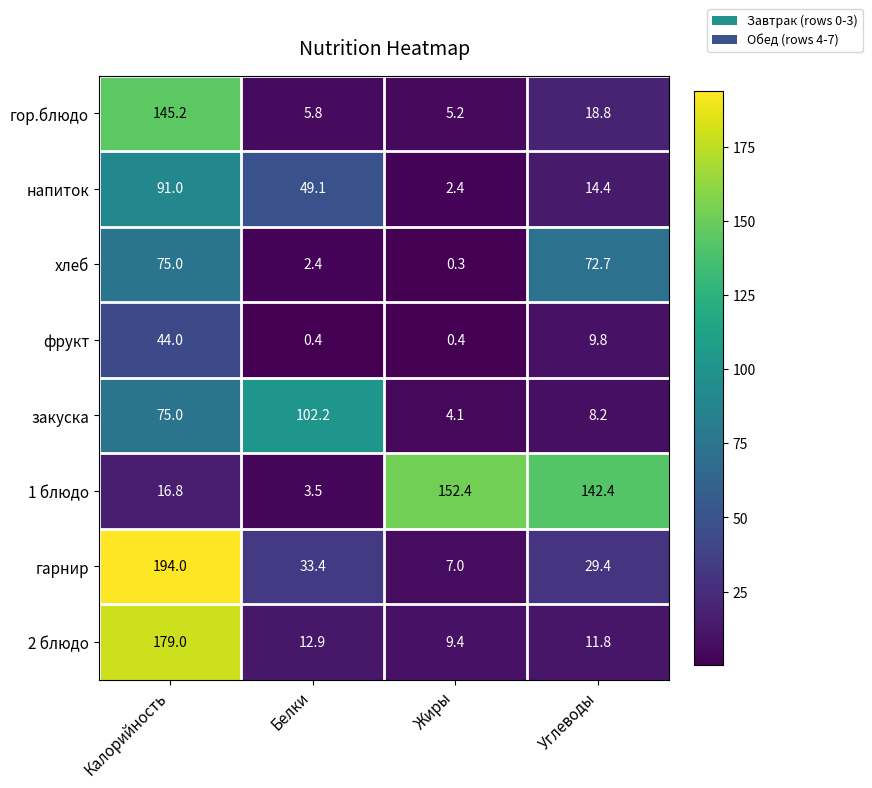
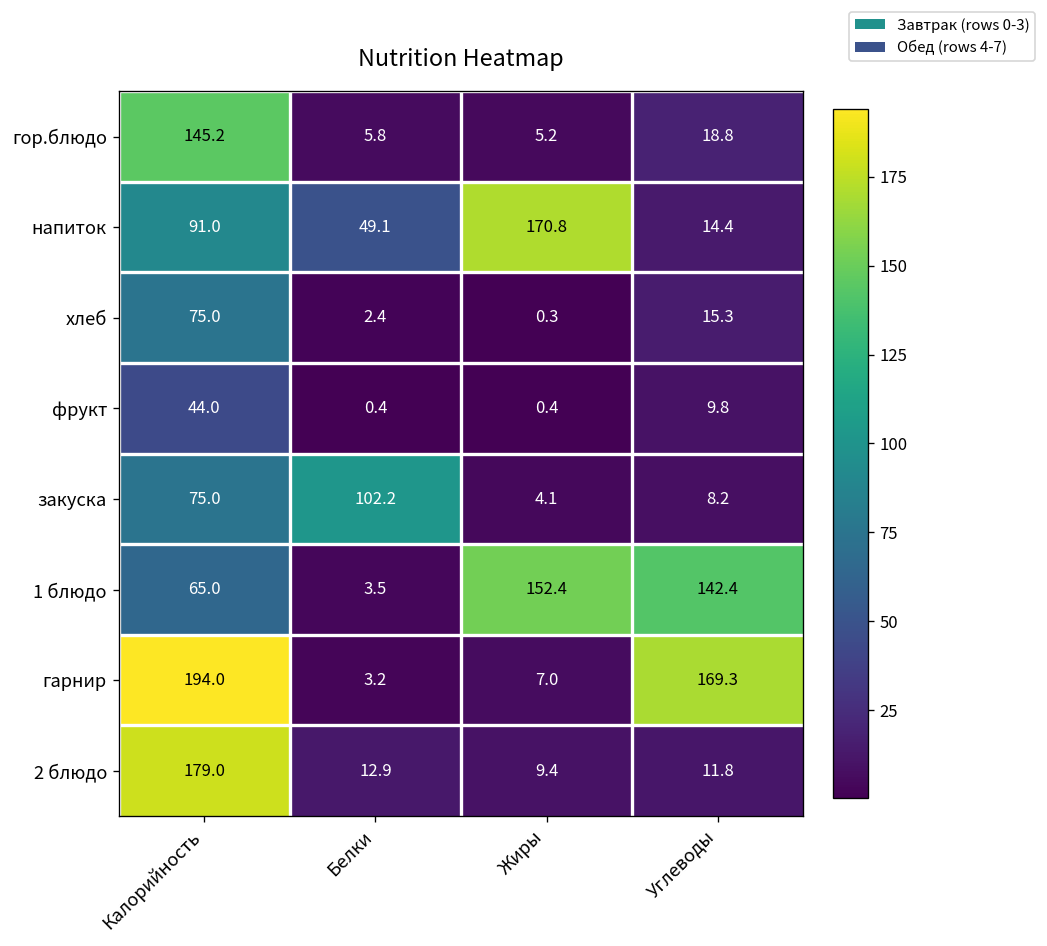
  {
    "гор.блюдо": {
      "Калорийность": 145.2,
      "Белки": 5.8,
      "Жиры": 5.2,
      "Углеводы": 18.8
    },
    "напиток": {
      "Калорийность": 91.0,
      "Белки": 49.1,
-     "Жиры": 2.4,
+     "Жиры": 170.8,
      "Углеводы": 14.4
    },
    "хлеб": {
      "Калорийность": 75.0,
      "Белки": 2.4,
      "Жиры": 0.3,
-     "Углеводы": 72.7
+     "Углеводы": 15.3
    },
    "фрукт": {
      "Калорийность": 44.0,
      "Белки": 0.4,
      "Жиры": 0.4,
      "Углеводы": 9.8
    },
    "закуска": {
      "Калорийность": 75.0,
      "Белки": 102.2,
      "Жиры": 4.1,
      "Углеводы": 8.2
    },
    "1 блюдо": {
-     "Калорийность": 16.8,
+     "Калорийность": 65.0,
      "Белки": 3.5,
      "Жиры": 152.4,
      "Углеводы": 142.4
    },
    "гарнир": {
      "Калорийность": 194.0,
-     "Белки": 33.4,
+     "Белки": 3.2,
      "Жиры": 7.0,
-     "Углеводы": 29.4
+     "Углеводы": 169.3
    },
    "2 блюдо": {
      "Калорийность": 179.0,
      "Белки": 12.9,
      "Жиры": 9.4,
      "Углеводы": 11.8
    }
  }
